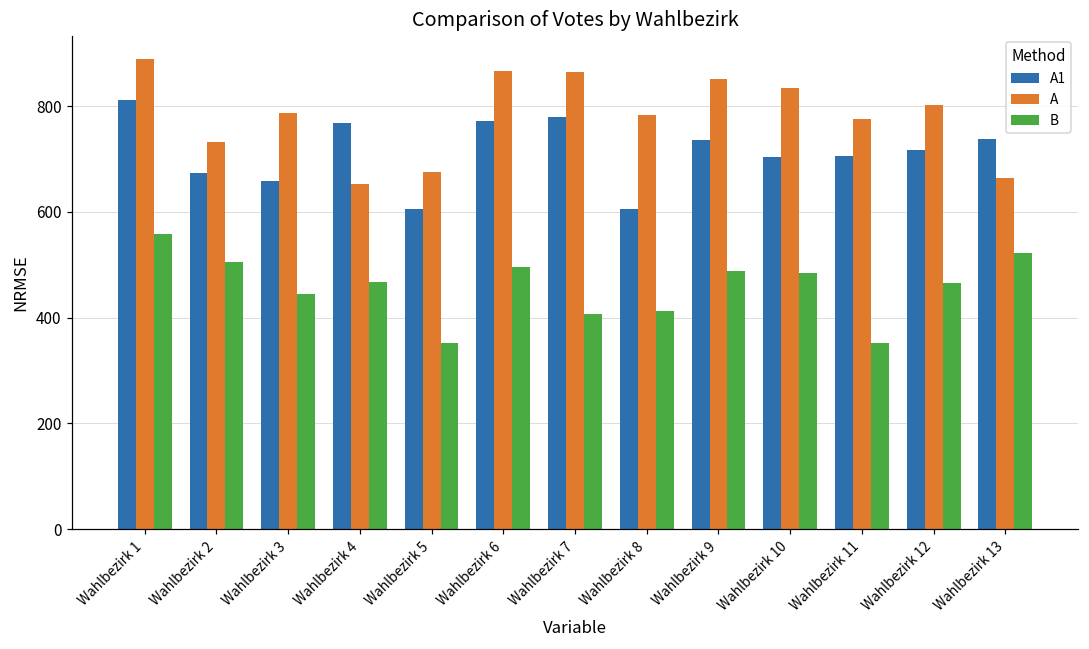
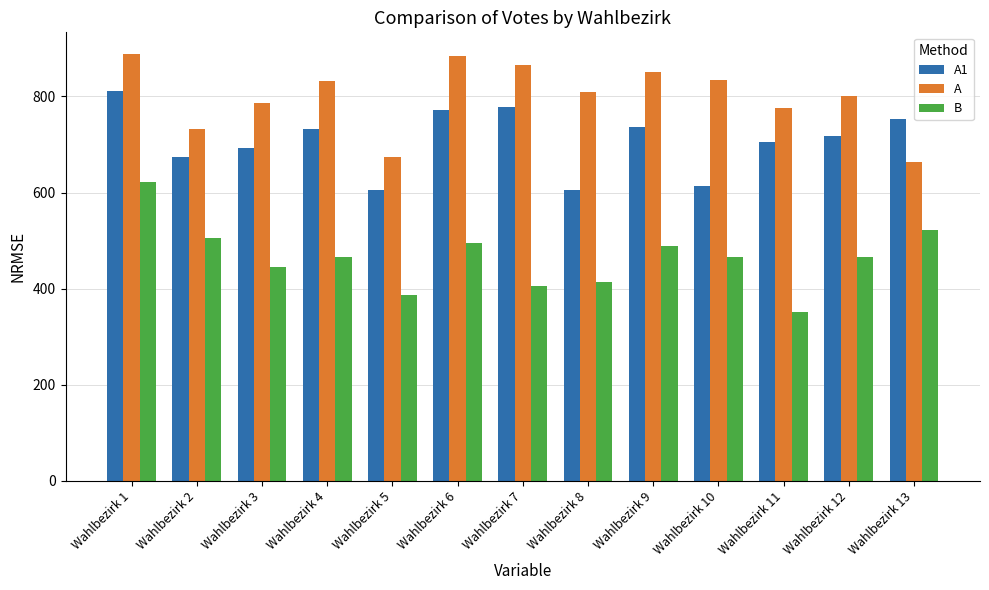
  {
    "A1": {
      "Wahlbezirk 1": 810,
      "Wahlbezirk 2": 670,
-     "Wahlbezirk 3": 660,
-     "Wahlbezirk 4": 770,
+     "Wahlbezirk 3": 690,
+     "Wahlbezirk 4": 730,
      "Wahlbezirk 5": 610,
      "Wahlbezirk 6": 770,
      "Wahlbezirk 7": 780,
      "Wahlbezirk 8": 610,
      "Wahlbezirk 9": 740,
-     "Wahlbezirk 10": 700,
+     "Wahlbezirk 10": 610,
      "Wahlbezirk 11": 710,
      "Wahlbezirk 12": 720,
-     "Wahlbezirk 13": 740
+     "Wahlbezirk 13": 750
    },
    "A": {
      "Wahlbezirk 1": 890,
      "Wahlbezirk 2": 730,
      "Wahlbezirk 3": 790,
-     "Wahlbezirk 4": 650,
+     "Wahlbezirk 4": 830,
      "Wahlbezirk 5": 680,
-     "Wahlbezirk 6": 870,
+     "Wahlbezirk 6": 880,
      "Wahlbezirk 7": 870,
-     "Wahlbezirk 8": 780,
+     "Wahlbezirk 8": 810,
      "Wahlbezirk 9": 850,
      "Wahlbezirk 10": 830,
      "Wahlbezirk 11": 780,
      "Wahlbezirk 12": 800,
      "Wahlbezirk 13": 660
    },
    "B": {
-     "Wahlbezirk 1": 560,
+     "Wahlbezirk 1": 620,
      "Wahlbezirk 2": 510,
      "Wahlbezirk 3": 450,
      "Wahlbezirk 4": 470,
-     "Wahlbezirk 5": 350,
+     "Wahlbezirk 5": 390,
      "Wahlbezirk 6": 500,
      "Wahlbezirk 7": 410,
      "Wahlbezirk 8": 410,
      "Wahlbezirk 9": 490,
-     "Wahlbezirk 10": 480,
+     "Wahlbezirk 10": 470,
      "Wahlbezirk 11": 350,
      "Wahlbezirk 12": 470,
      "Wahlbezirk 13": 520
    }
  }
